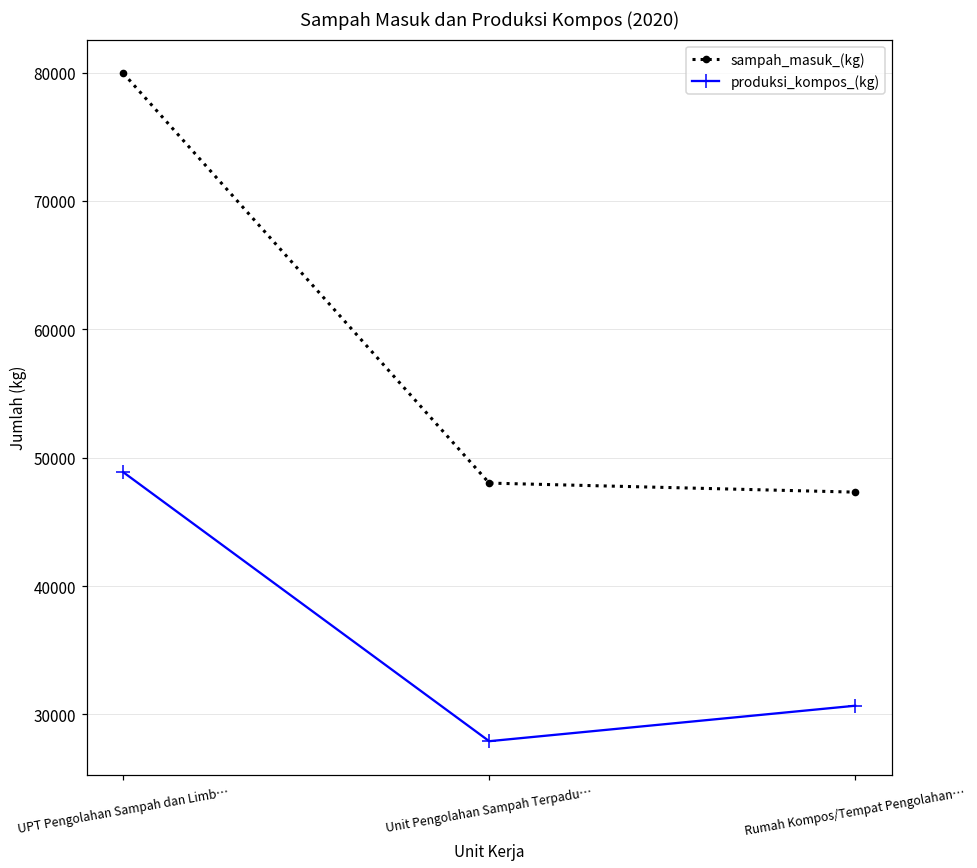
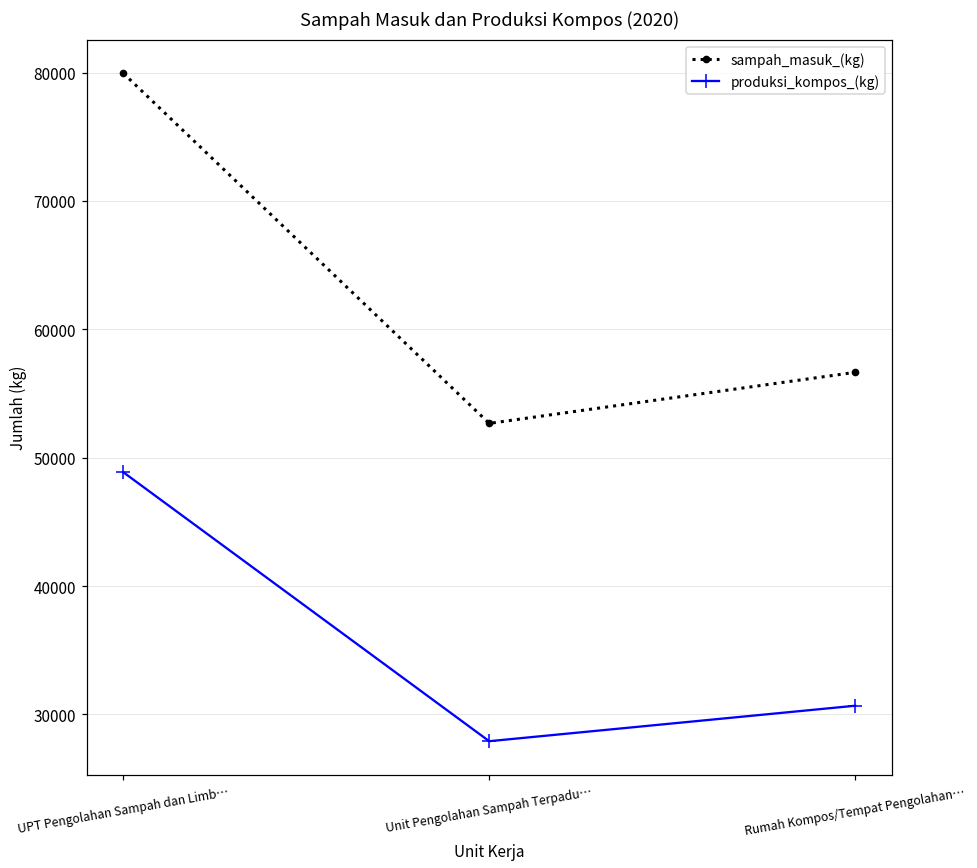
  {
    "sampah_masuk_(kg)": {
      "UPT Pengolahan Sampah dan Limb…": 80000,
-     "Unit Pengolahan Sampah Terpadu…": 48000,
-     "Rumah Kompos/Tempat Pengolahan…": 47300
+     "Unit Pengolahan Sampah Terpadu…": 52700,
+     "Rumah Kompos/Tempat Pengolahan…": 56700
    },
    "produksi_kompos_(kg)": {
      "UPT Pengolahan Sampah dan Limb…": 48900,
      "Unit Pengolahan Sampah Terpadu…": 27900,
      "Rumah Kompos/Tempat Pengolahan…": 30700
    }
  }
